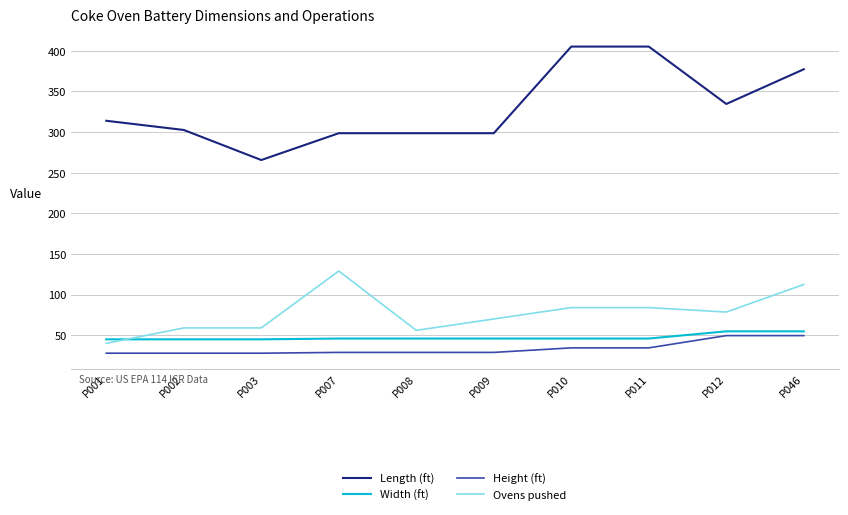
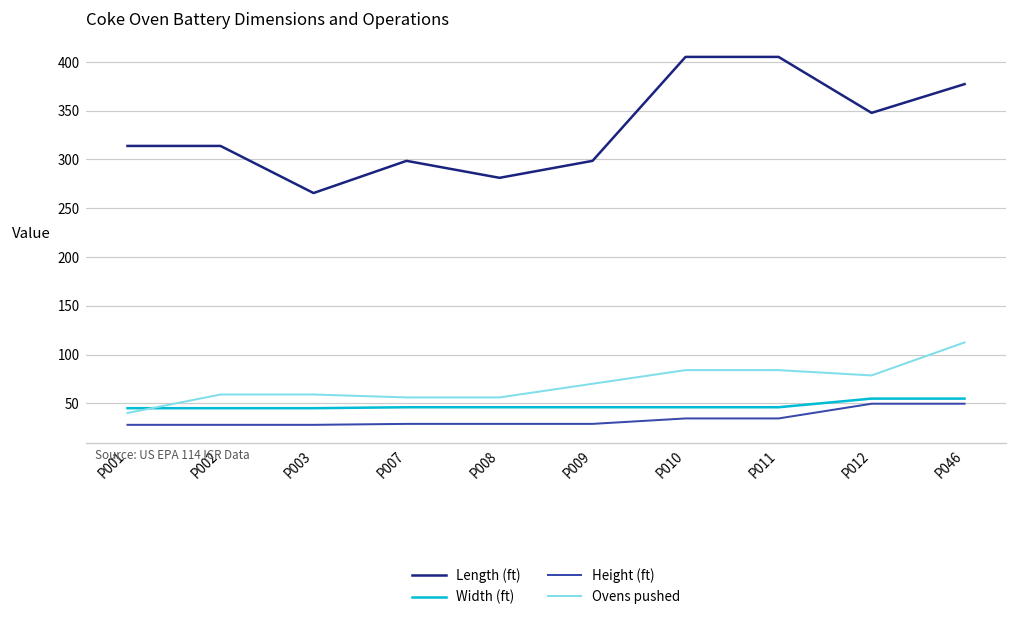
  {
    "Length (ft)": {
      "P001": 310,
-     "P002": 300,
+     "P002": 310,
      "P003": 270,
      "P007": 300,
-     "P008": 300,
+     "P008": 280,
      "P009": 300,
      "P010": 410,
      "P011": 410,
-     "P012": 330,
+     "P012": 350,
      "P046": 380
    },
    "Width (ft)": {
      "P001": 40,
      "P002": 40,
      "P003": 40,
      "P007": 50,
      "P008": 50,
      "P009": 50,
      "P010": 50,
      "P011": 50,
      "P012": 50,
      "P046": 50
    },
    "Height (ft)": {
      "P001": 30,
      "P002": 30,
      "P003": 30,
      "P007": 30,
      "P008": 30,
      "P009": 30,
      "P010": 30,
      "P011": 30,
      "P012": 50,
      "P046": 50
    },
    "Ovens pushed": {
      "P001": 40,
      "P002": 60,
      "P003": 60,
-     "P007": 130,
+     "P007": 60,
      "P008": 60,
      "P009": 70,
      "P010": 80,
      "P011": 80,
      "P012": 80,
      "P046": 110
    }
  }
